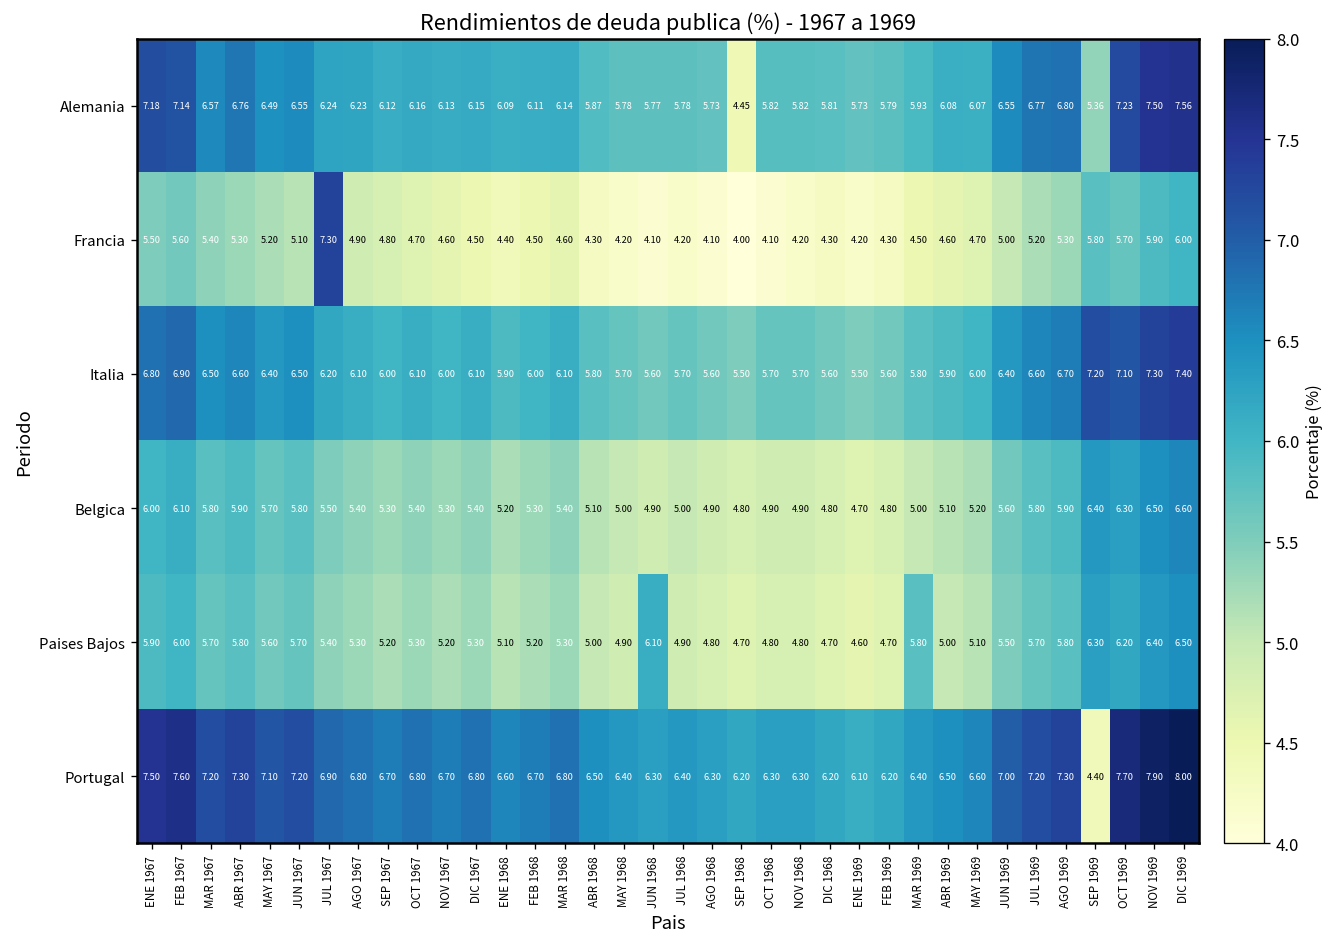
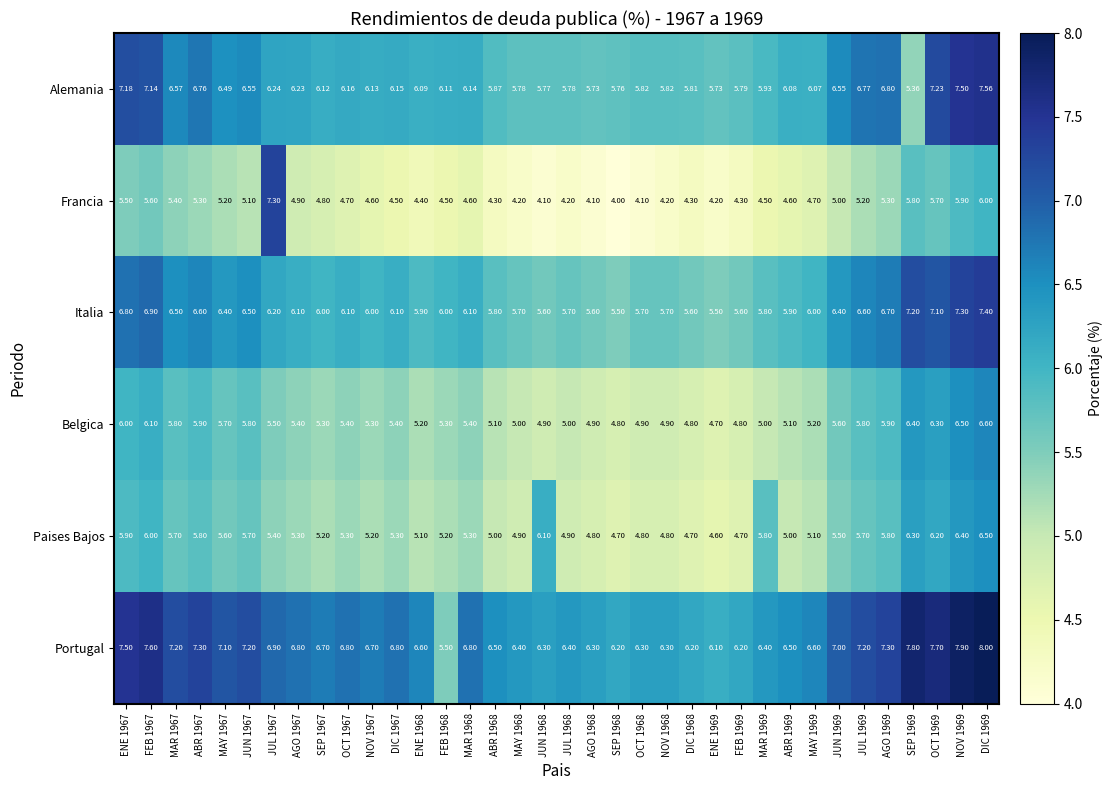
  {
    "Alemania": {
      "ENE 1967": 7.18,
      "FEB 1967": 7.14,
      "MAR 1967": 6.57,
      "ABR 1967": 6.76,
      "MAY 1967": 6.49,
      "JUN 1967": 6.55,
      "JUL 1967": 6.24,
      "AGO 1967": 6.23,
      "SEP 1967": 6.12,
      "OCT 1967": 6.16,
      "NOV 1967": 6.13,
      "DIC 1967": 6.15,
      "ENE 1968": 6.09,
      "FEB 1968": 6.11,
      "MAR 1968": 6.14,
      "ABR 1968": 5.87,
      "MAY 1968": 5.78,
      "JUN 1968": 5.77,
      "JUL 1968": 5.78,
      "AGO 1968": 5.73,
-     "SEP 1968": 4.45,
+     "SEP 1968": 5.76,
      "OCT 1968": 5.82,
      "NOV 1968": 5.82,
      "DIC 1968": 5.81,
      "ENE 1969": 5.73,
      "FEB 1969": 5.79,
      "MAR 1969": 5.93,
      "ABR 1969": 6.08,
      "MAY 1969": 6.07,
      "JUN 1969": 6.55,
      "JUL 1969": 6.77,
      "AGO 1969": 6.80,
      "SEP 1969": 5.36,
      "OCT 1969": 7.23,
      "NOV 1969": 7.50,
      "DIC 1969": 7.56
    },
    "Portugal": {
      "ENE 1967": 7.50,
      "FEB 1967": 7.60,
      "MAR 1967": 7.20,
      "ABR 1967": 7.30,
      "MAY 1967": 7.10,
      "JUN 1967": 7.20,
      "JUL 1967": 6.90,
      "AGO 1967": 6.80,
      "SEP 1967": 6.70,
      "OCT 1967": 6.80,
      "NOV 1967": 6.70,
      "DIC 1967": 6.80,
      "ENE 1968": 6.60,
-     "FEB 1968": 6.70,
+     "FEB 1968": 5.50,
      "MAR 1968": 6.80,
      "ABR 1968": 6.50,
      "MAY 1968": 6.40,
      "JUN 1968": 6.30,
      "JUL 1968": 6.40,
      "AGO 1968": 6.30,
      "SEP 1968": 6.20,
      "OCT 1968": 6.30,
      "NOV 1968": 6.30,
      "DIC 1968": 6.20,
      "ENE 1969": 6.10,
      "FEB 1969": 6.20,
      "MAR 1969": 6.40,
      "ABR 1969": 6.50,
      "MAY 1969": 6.60,
      "JUN 1969": 7.00,
      "JUL 1969": 7.20,
      "AGO 1969": 7.30,
-     "SEP 1969": 4.40,
+     "SEP 1969": 7.80,
      "OCT 1969": 7.70,
      "NOV 1969": 7.90,
      "DIC 1969": 8.00
    }
  }
